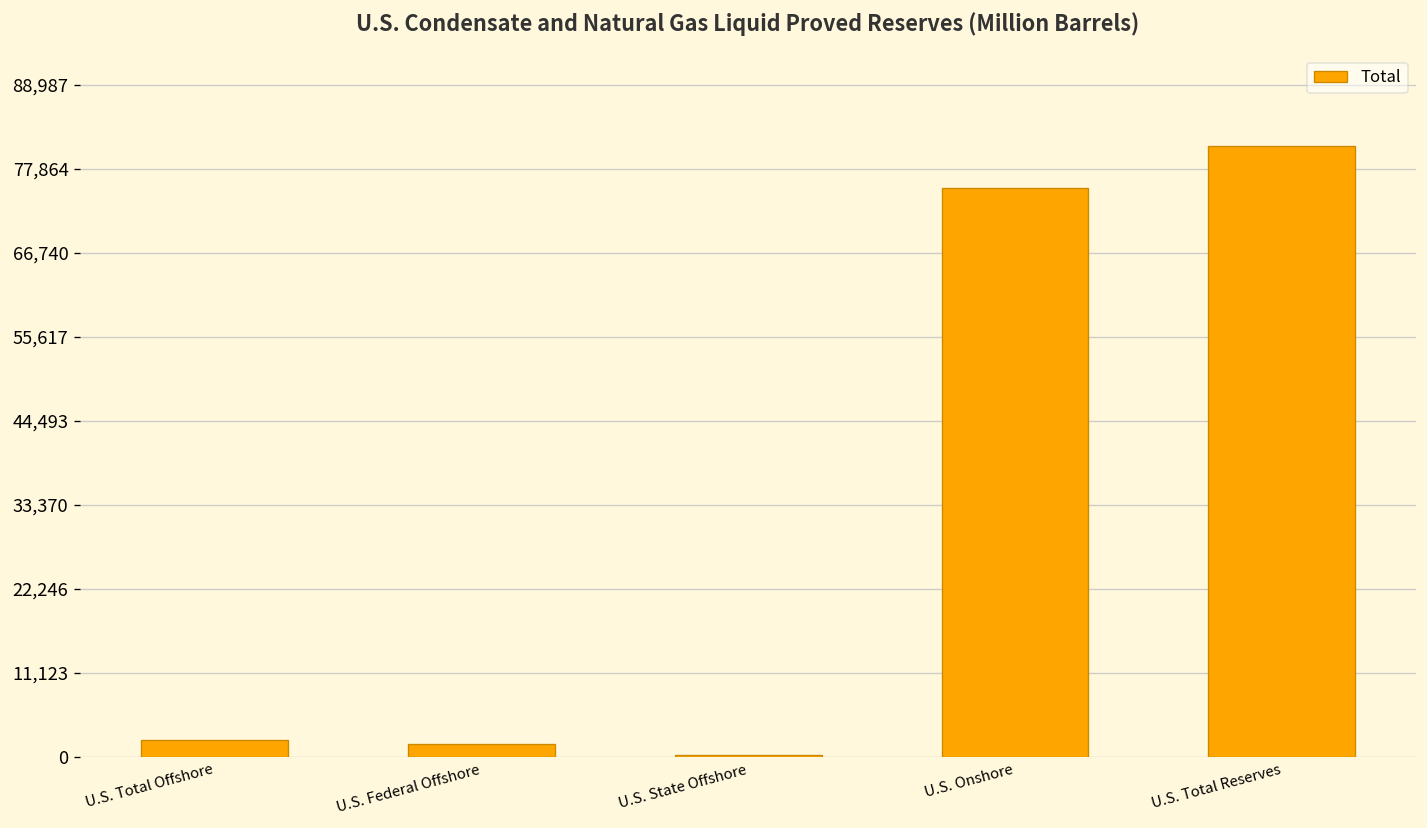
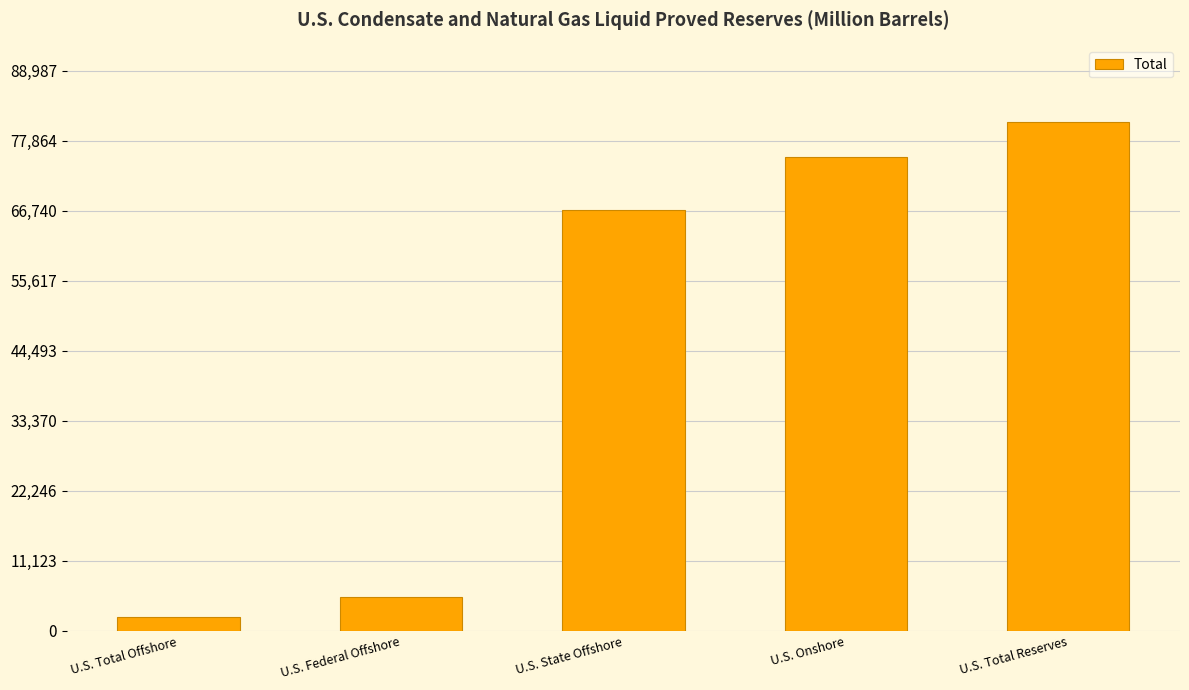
  {
    "U.S. Total Offshore": "2,000",
-   "U.S. Federal Offshore": "2,000",
-   "U.S. State Offshore": "0",
+   "U.S. Federal Offshore": "5,000",
+   "U.S. State Offshore": "67,000",
    "U.S. Onshore": "75,000",
    "U.S. Total Reserves": "81,000"
  }
